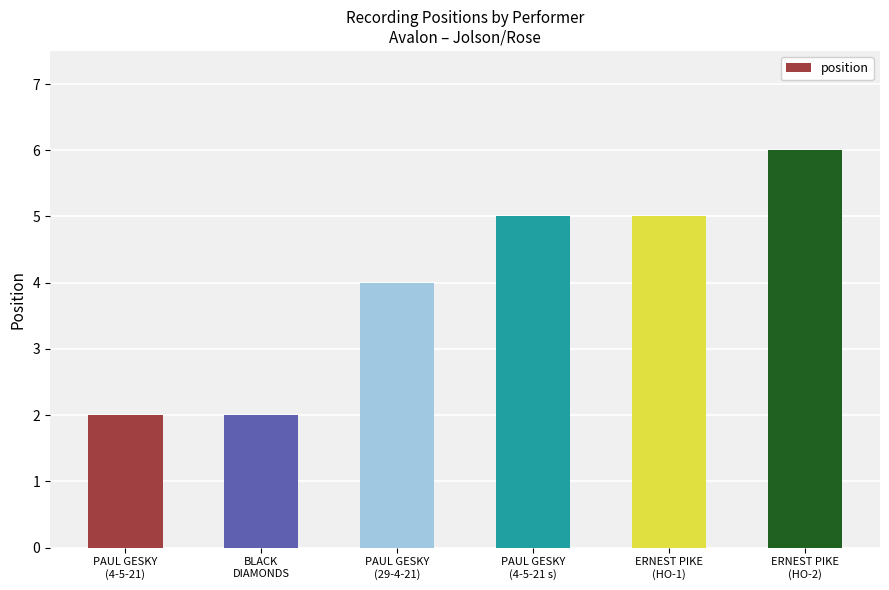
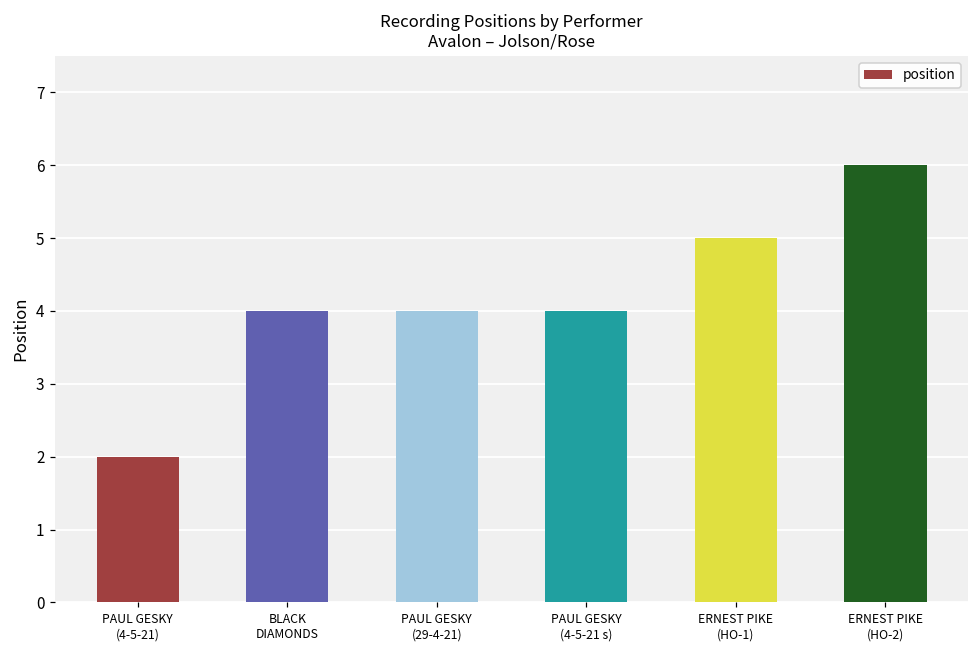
  {
    "PAUL GESKY (4-5-21)": 2,
-   "BLACK DIAMONDS": 2,
+   "BLACK DIAMONDS": 4,
    "PAUL GESKY (29-4-21)": 4,
-   "PAUL GESKY (4-5-21 s)": 5,
+   "PAUL GESKY (4-5-21 s)": 4,
    "ERNEST PIKE (HO-1)": 5,
    "ERNEST PIKE (HO-2)": 6
  }
